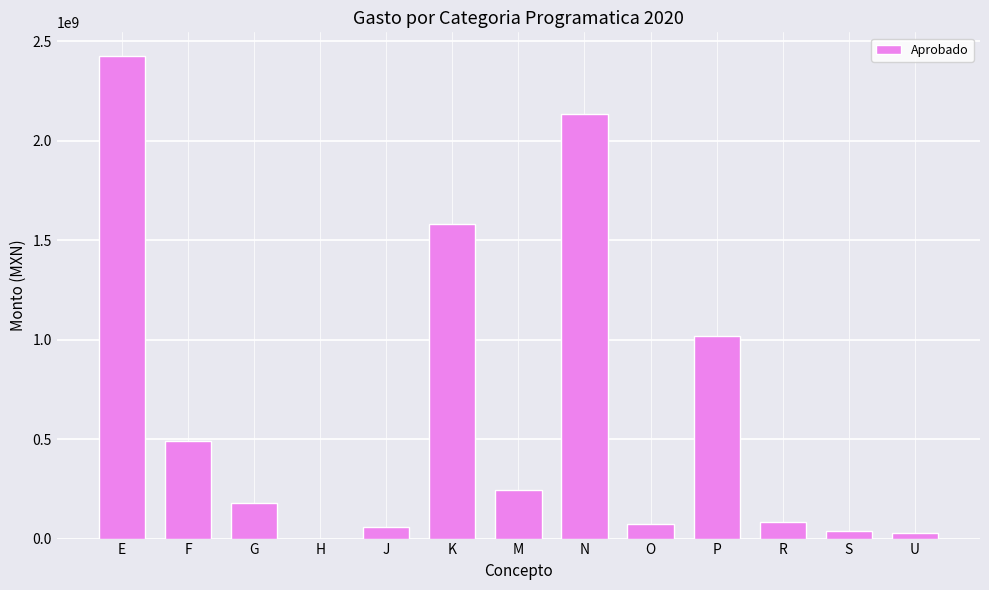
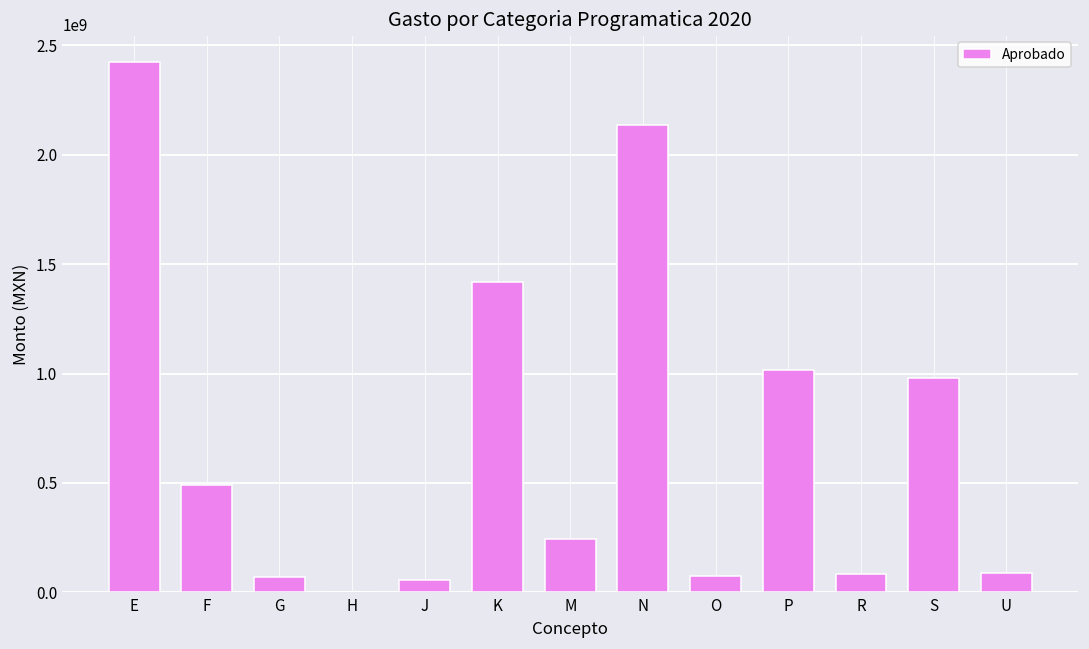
  {
    "E": 2420000000,
    "F": 490000000,
-   "G": 180000000,
+   "G": 70000000,
    "H": 0,
    "J": 60000000,
-   "K": 1580000000,
+   "K": 1420000000,
    "M": 240000000,
    "N": 2130000000,
    "O": 80000000,
    "P": 1020000000,
    "R": 80000000,
-   "S": 40000000,
-   "U": 30000000
+   "S": 980000000,
+   "U": 90000000
  }
